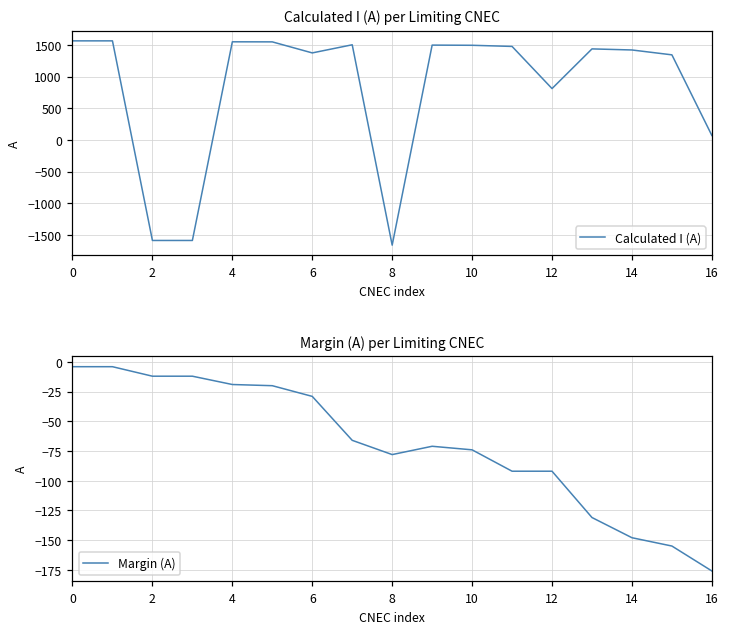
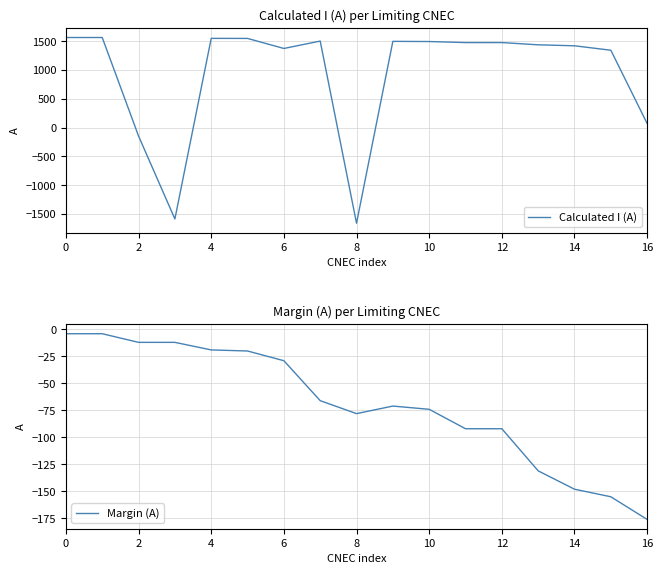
  {
    "Calculated I (A) per Limiting CNEC": {
      "0": 1600,
-     "2": -1600,
+     "2": -100,
      "4": 1600,
      "6": 1400,
      "8": -1700,
      "10": 1500,
-     "12": 800,
+     "12": 1500,
      "14": 1400,
      "16": 100
    },
    "Margin (A) per Limiting CNEC": {
      "0": -4,
      "2": -12,
      "4": -19,
      "6": -29,
      "8": -78,
      "10": -74,
      "12": -92,
      "14": -148,
      "16": -176
    }
  }
